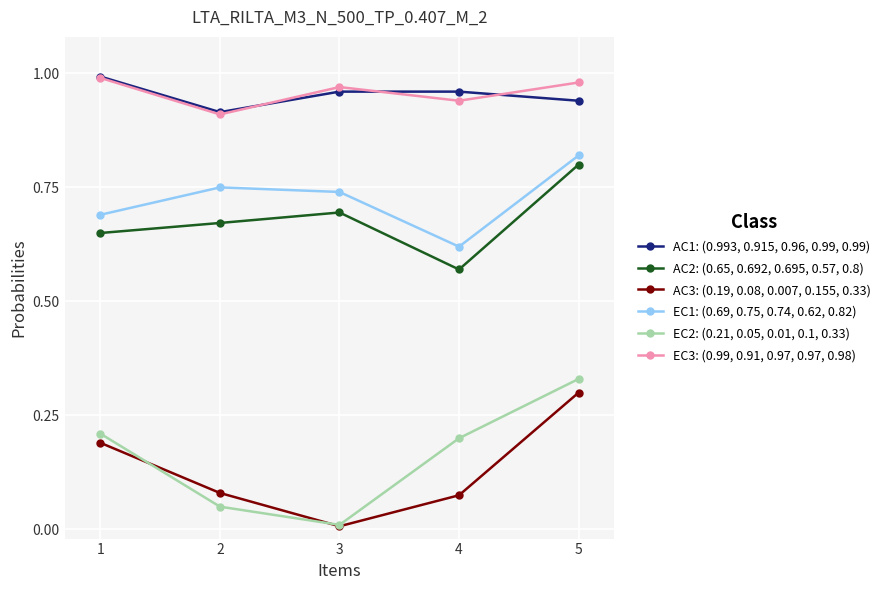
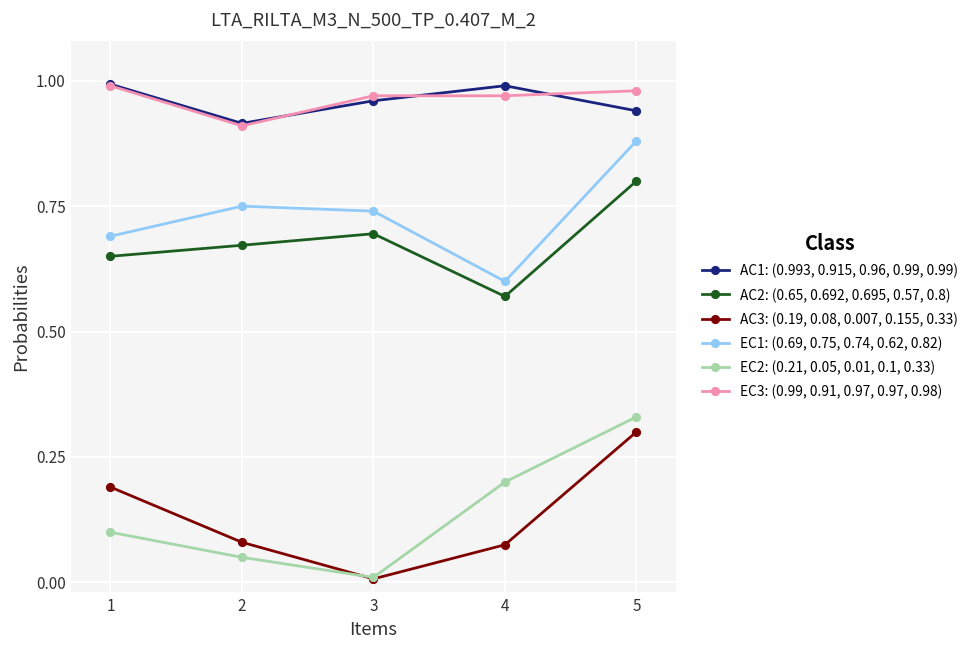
  {
    "AC1: (0.993, 0.915, 0.96, 0.99, 0.99)": {
      "3": 0.96,
-     "4": 0.96,
+     "4": 0.99,
      "5": 0.94
    },
    "AC2: (0.65, 0.692, 0.695, 0.57, 0.8)": {
      "1": 0.65,
      "2": 0.67,
      "3": 0.70,
      "4": 0.57,
      "5": 0.80
    },
    "AC3: (0.19, 0.08, 0.007, 0.155, 0.33)": {
      "1": 0.19,
      "2": 0.08,
      "4": 0.08,
      "5": 0.30
    },
    "EC1: (0.69, 0.75, 0.74, 0.62, 0.82)": {
      "1": 0.69,
      "2": 0.75,
      "3": 0.74,
-     "4": 0.62,
-     "5": 0.82
+     "4": 0.60,
+     "5": 0.88
    },
    "EC2: (0.21, 0.05, 0.01, 0.1, 0.33)": {
-     "1": 0.21,
+     "1": 0.10,
      "2": 0.05,
      "4": 0.20,
      "5": 0.33
    },
    "EC3: (0.99, 0.91, 0.97, 0.97, 0.98)": {
      "3": 0.97,
-     "4": 0.94,
+     "4": 0.97,
      "5": 0.98
    }
  }
